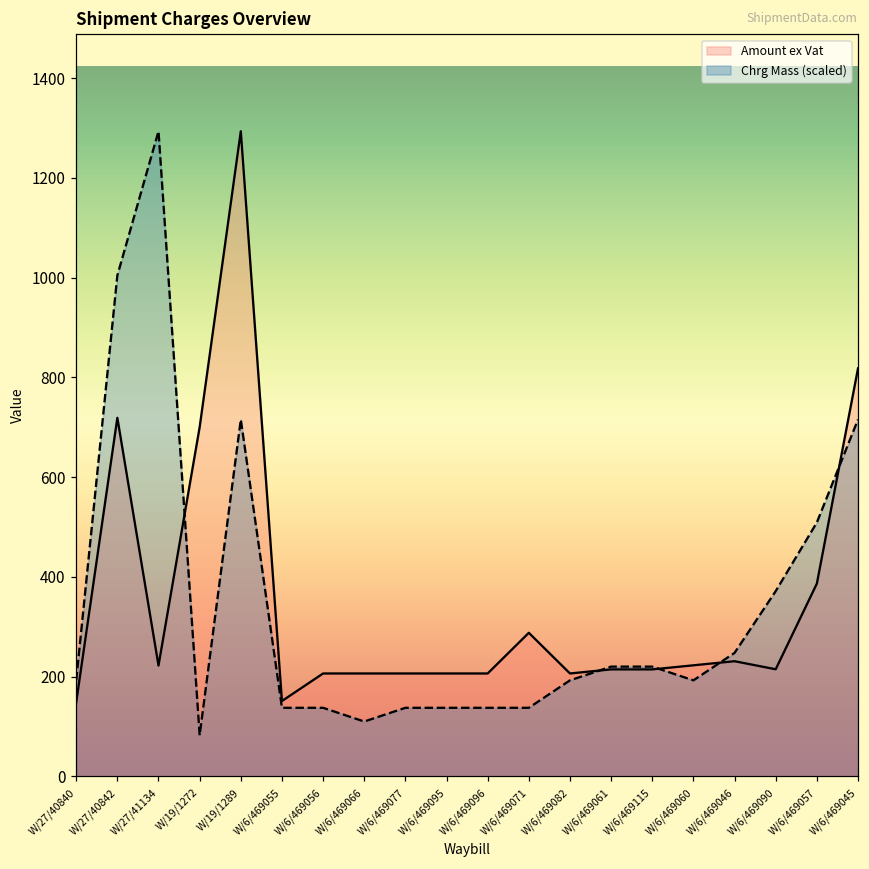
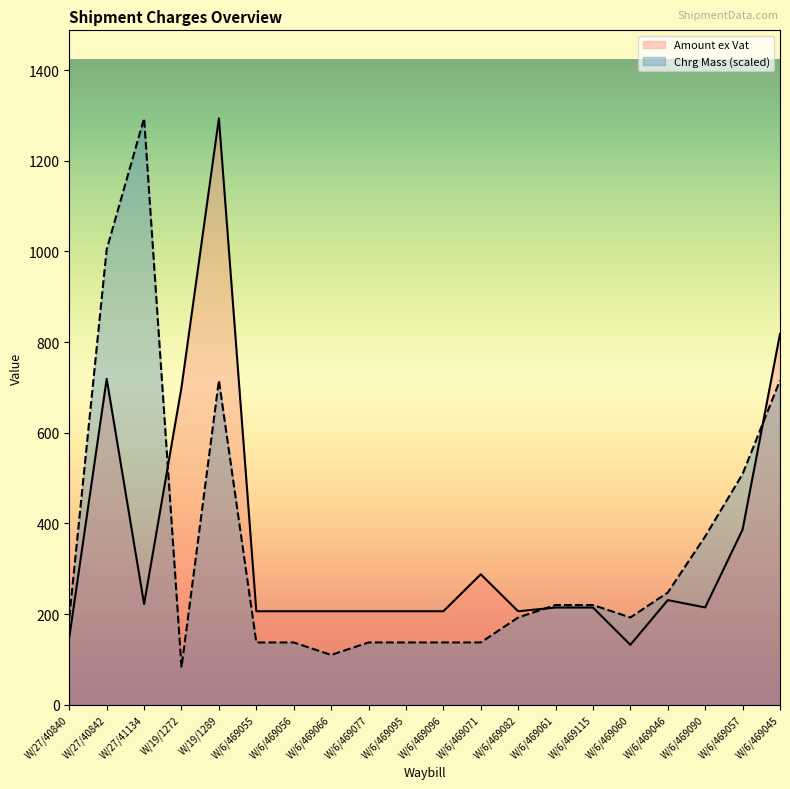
  {
    "Amount ex Vat": {
      "W/27/40840": 150,
      "W/27/40842": 720,
      "W/27/41134": 220,
      "W/19/1272": 700,
      "W/19/1289": 1290,
-     "W/6/469055": 150,
+     "W/6/469055": 210,
      "W/6/469056": 210,
      "W/6/469066": 210,
      "W/6/469077": 210,
      "W/6/469095": 210,
      "W/6/469096": 210,
      "W/6/469071": 290,
      "W/6/469082": 210,
-     "W/6/469060": 220,
+     "W/6/469060": 130,
      "W/6/469046": 230,
      "W/6/469090": 210,
      "W/6/469057": 390,
      "W/6/469045": 820
    },
    "Chrg Mass (scaled)": {
      "W/27/40840": 190,
      "W/27/40842": 1000,
      "W/27/41134": 1290,
      "W/19/1272": 80,
      "W/19/1289": 720,
      "W/6/469055": 140,
      "W/6/469056": 140,
      "W/6/469066": 110,
      "W/6/469077": 140,
      "W/6/469095": 140,
      "W/6/469096": 140,
      "W/6/469071": 140,
      "W/6/469082": 190,
      "W/6/469060": 190,
      "W/6/469046": 250,
      "W/6/469090": 370,
      "W/6/469057": 510,
      "W/6/469045": 720
    }
  }
